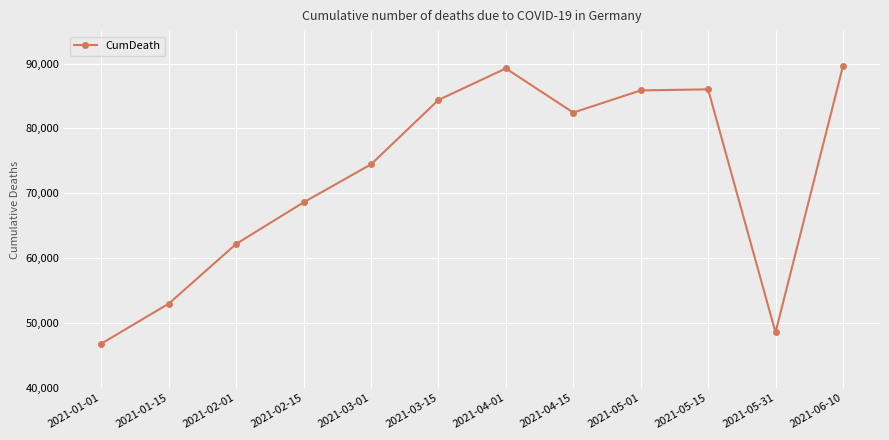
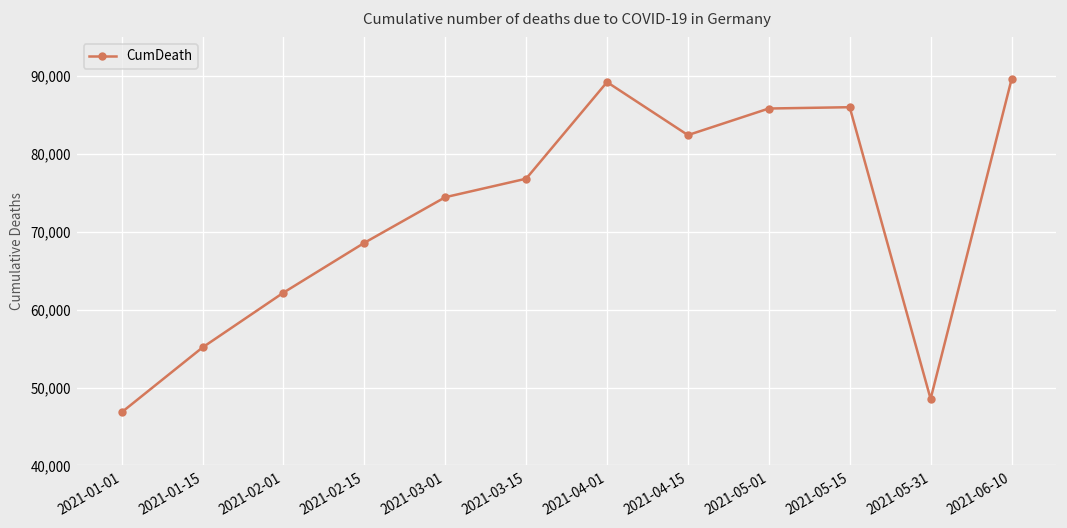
  {
    "2021-01-01": "47,000",
-   "2021-01-15": "53,000",
+   "2021-01-15": "55,000",
    "2021-02-01": "62,000",
    "2021-02-15": "69,000",
    "2021-03-01": "74,000",
-   "2021-03-15": "84,000",
+   "2021-03-15": "77,000",
    "2021-04-01": "89,000",
    "2021-04-15": "82,000",
    "2021-05-01": "86,000",
    "2021-05-15": "86,000",
    "2021-05-31": "49,000",
    "2021-06-10": "90,000"
  }
